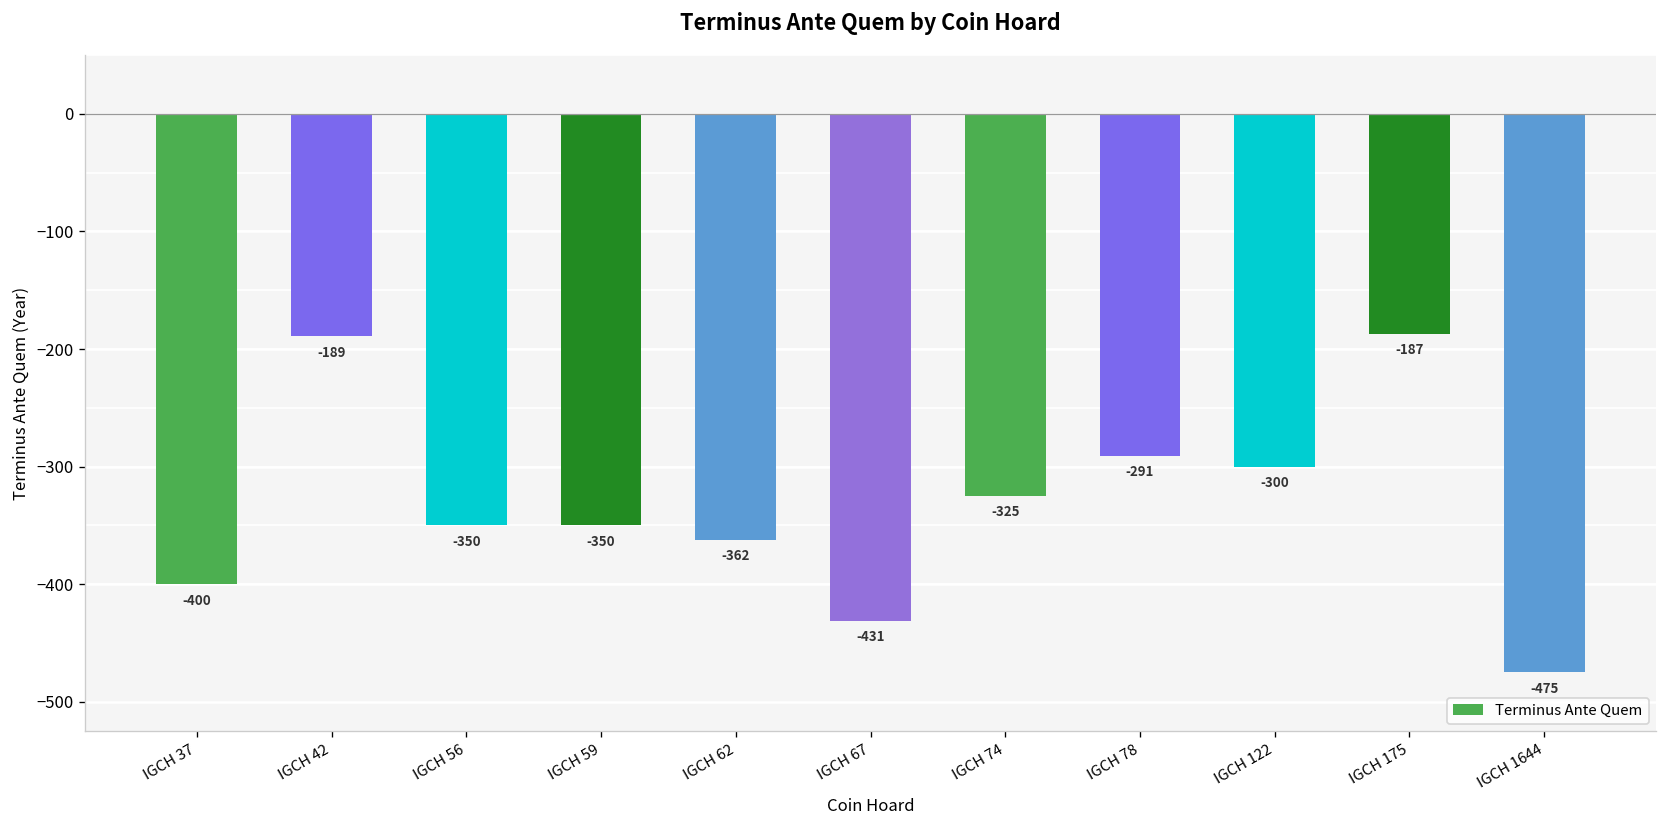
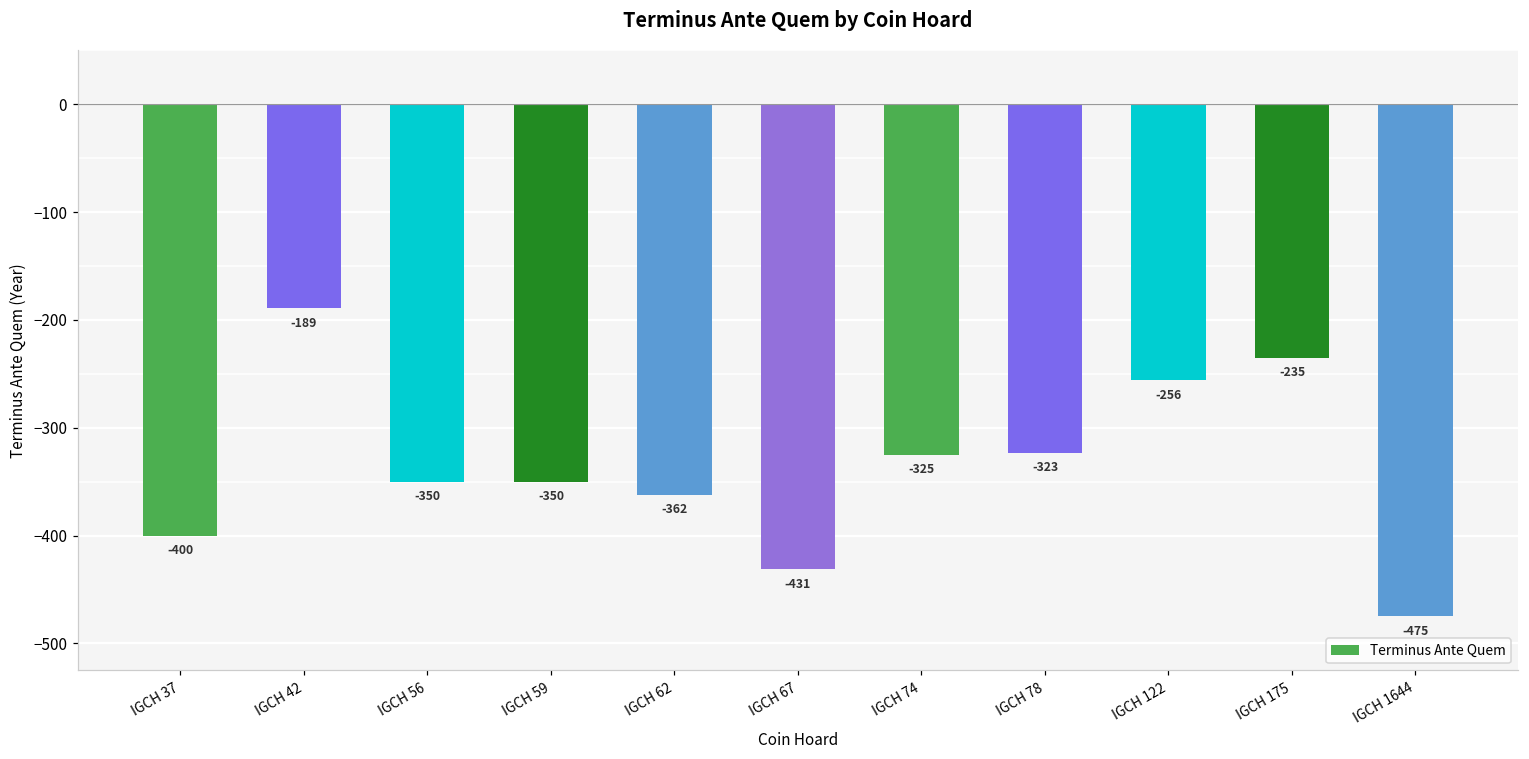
  {
    "IGCH 37": -400,
    "IGCH 42": -189,
    "IGCH 56": -350,
    "IGCH 59": -350,
    "IGCH 62": -362,
    "IGCH 67": -431,
    "IGCH 74": -325,
-   "IGCH 78": -291,
-   "IGCH 122": -300,
-   "IGCH 175": -187
+   "IGCH 78": -323,
+   "IGCH 122": -256,
+   "IGCH 175": -235
  }
